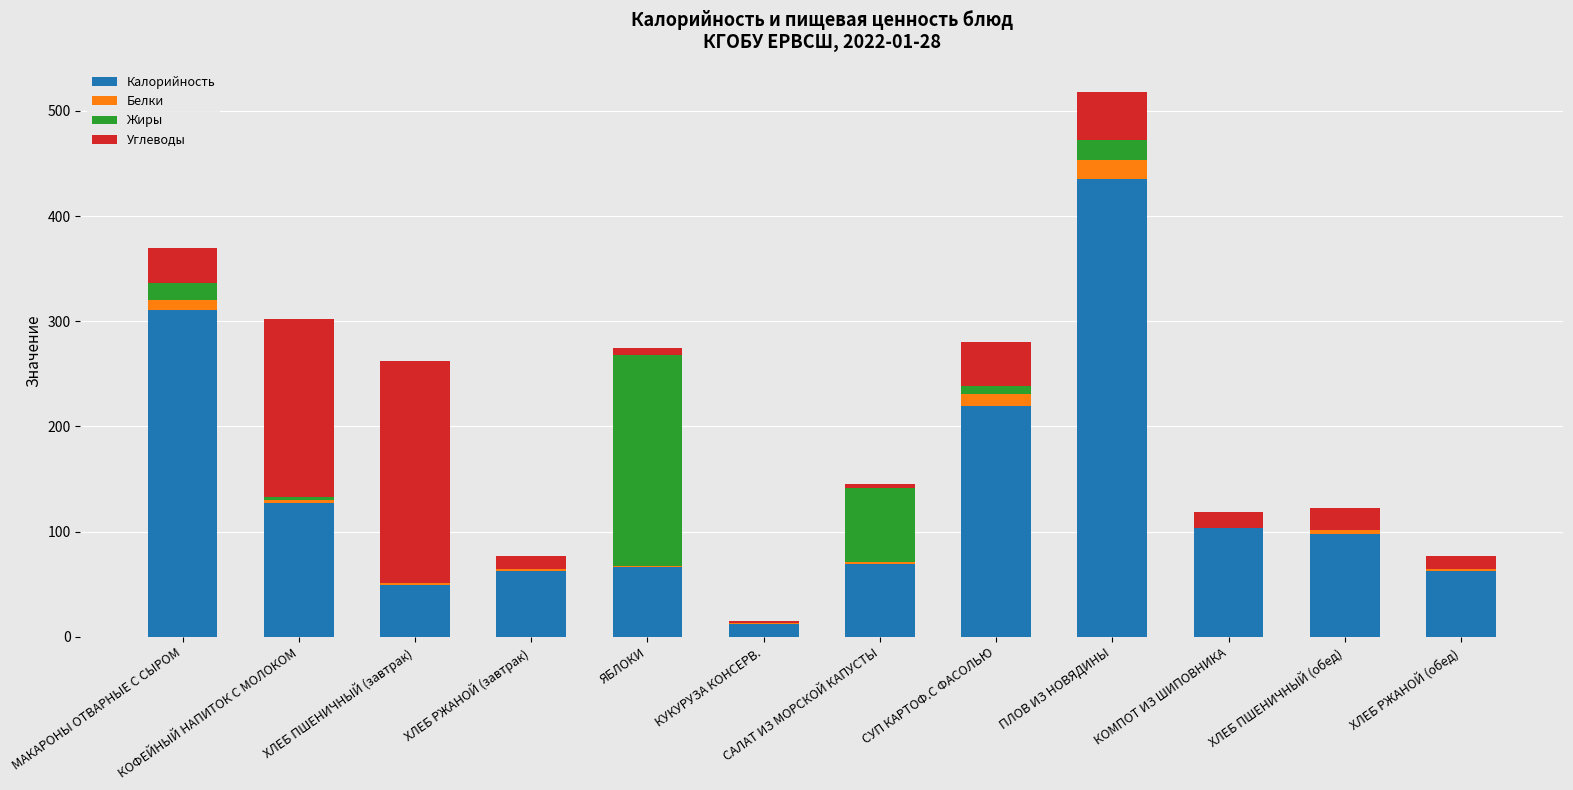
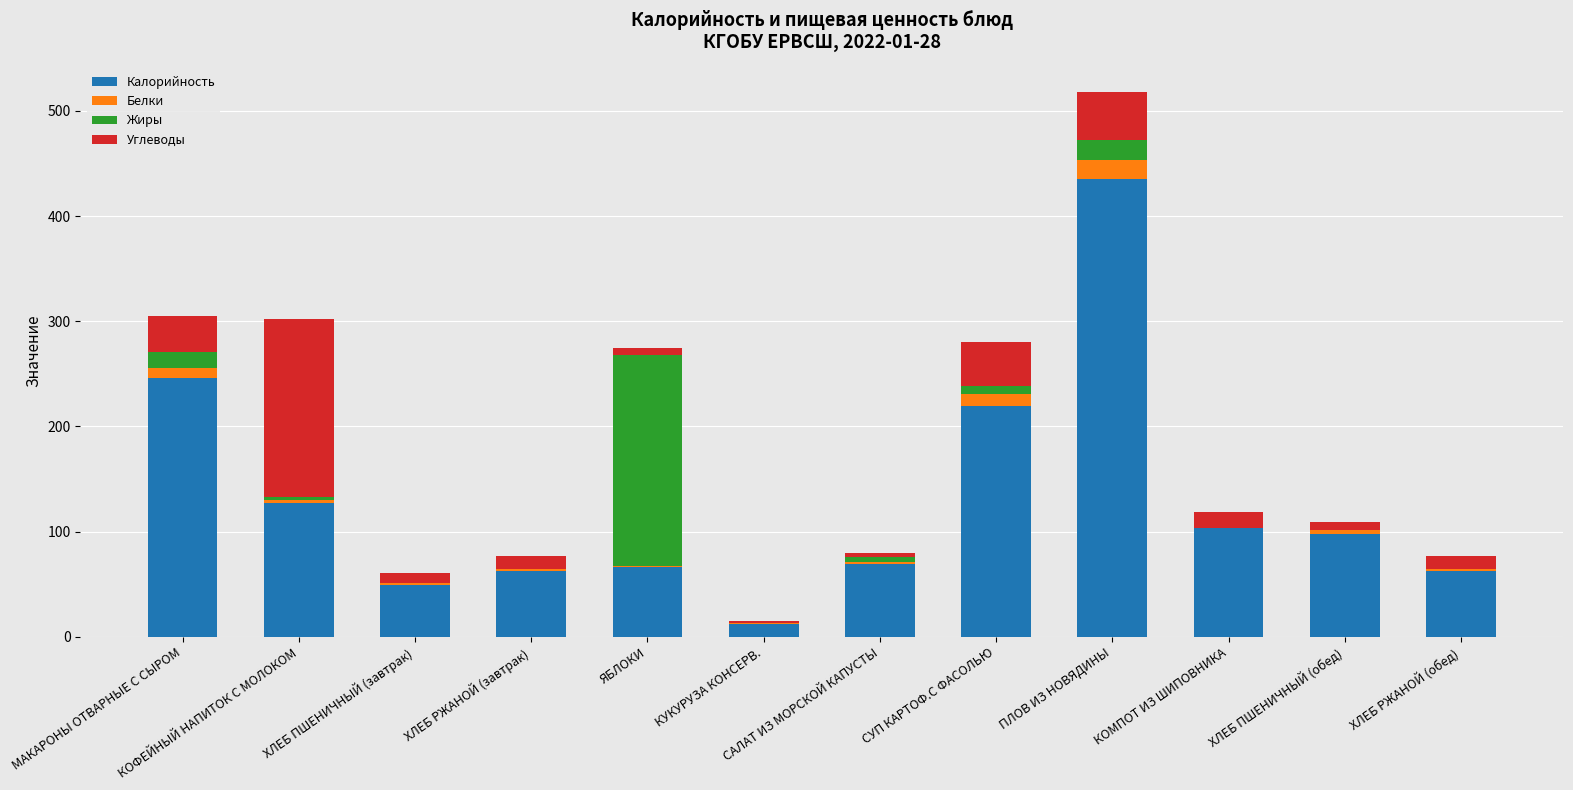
  {
    "Калорийность": {
-     "МАКАРОНЫ ОТВАРНЫЕ С СЫРОМ": 311,
+     "МАКАРОНЫ ОТВАРНЫЕ С СЫРОМ": 246,
      "КОФЕЙНЫЙ НАПИТОК С МОЛОКОМ": 127,
      "ХЛЕБ ПШЕНИЧНЫЙ (завтрак)": 49,
      "ХЛЕБ РЖАНОЙ (завтрак)": 62,
      "ЯБЛОКИ": 66,
      "КУКУРУЗА КОНСЕРВ.": 12,
      "САЛАТ ИЗ МОРСКОЙ КАПУСТЫ": 69,
      "СУП КАРТОФ.С ФАСОЛЬЮ": 219,
      "ПЛОВ ИЗ НОВЯДИНЫ": 435,
      "КОМПОТ ИЗ ШИПОВНИКА": 103,
      "ХЛЕБ ПШЕНИЧНЫЙ (обед)": 98,
      "ХЛЕБ РЖАНОЙ (обед)": 62
    },
    "Белки": {
      "МАКАРОНЫ ОТВАРНЫЕ С СЫРОМ": 9,
      "КОФЕЙНЫЙ НАПИТОК С МОЛОКОМ": 3,
      "СУП КАРТОФ.С ФАСОЛЬЮ": 12,
      "ПЛОВ ИЗ НОВЯДИНЫ": 18,
      "КОМПОТ ИЗ ШИПОВНИКА": 0,
      "ХЛЕБ ПШЕНИЧНЫЙ (обед)": 3
    },
    "Жиры": {
      "МАКАРОНЫ ОТВАРНЫЕ С СЫРОМ": 16,
      "КОФЕЙНЫЙ НАПИТОК С МОЛОКОМ": 3,
      "ХЛЕБ ПШЕНИЧНЫЙ (завтрак)": 0,
      "ХЛЕБ РЖАНОЙ (завтрак)": 0,
      "ЯБЛОКИ": 201,
      "КУКУРУЗА КОНСЕРВ.": 0,
-     "САЛАТ ИЗ МОРСКОЙ КАПУСТЫ": 70,
+     "САЛАТ ИЗ МОРСКОЙ КАПУСТЫ": 5,
      "СУП КАРТОФ.С ФАСОЛЬЮ": 7,
      "ПЛОВ ИЗ НОВЯДИНЫ": 19,
      "КОМПОТ ИЗ ШИПОВНИКА": 0,
      "ХЛЕБ ПШЕНИЧНЫЙ (обед)": 0,
      "ХЛЕБ РЖАНОЙ (обед)": 0
    },
    "Углеводы": {
      "МАКАРОНЫ ОТВАРНЫЕ С СЫРОМ": 34,
      "КОФЕЙНЫЙ НАПИТОК С МОЛОКОМ": 169,
-     "ХЛЕБ ПШЕНИЧНЫЙ (завтрак)": 211,
+     "ХЛЕБ ПШЕНИЧНЫЙ (завтрак)": 10,
      "ХЛЕБ РЖАНОЙ (завтрак)": 13,
      "ЯБЛОКИ": 6,
      "САЛАТ ИЗ МОРСКОЙ КАПУСТЫ": 4,
      "СУП КАРТОФ.С ФАСОЛЬЮ": 42,
      "ПЛОВ ИЗ НОВЯДИНЫ": 46,
      "КОМПОТ ИЗ ШИПОВНИКА": 16,
-     "ХЛЕБ ПШЕНИЧНЫЙ (обед)": 21,
+     "ХЛЕБ ПШЕНИЧНЫЙ (обед)": 8,
      "ХЛЕБ РЖАНОЙ (обед)": 13
    }
  }
